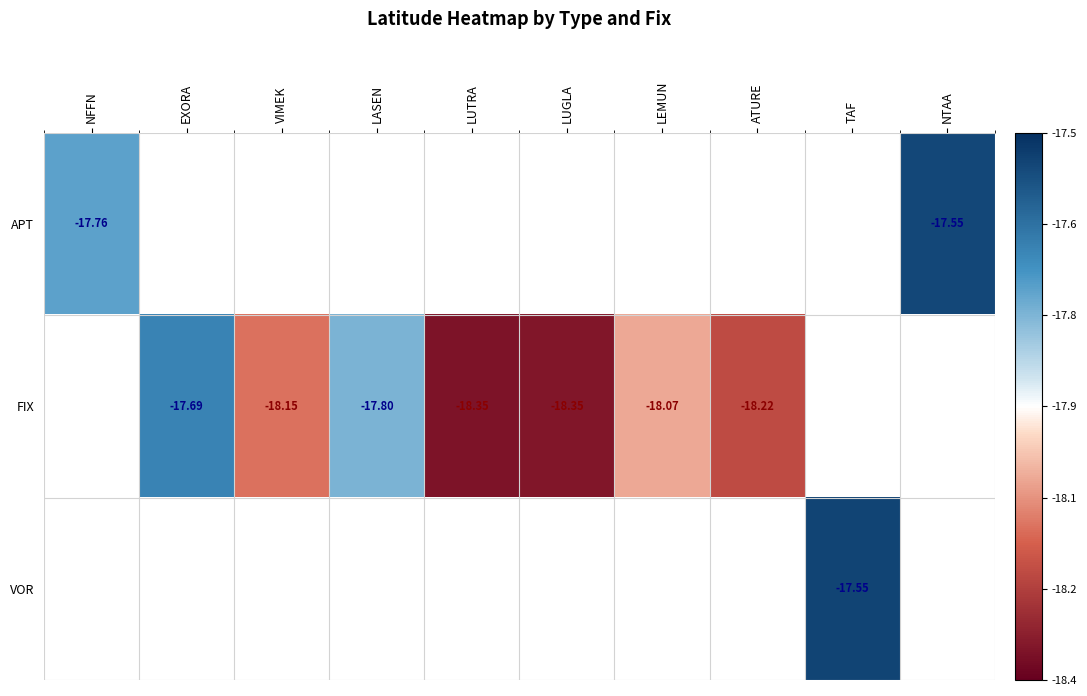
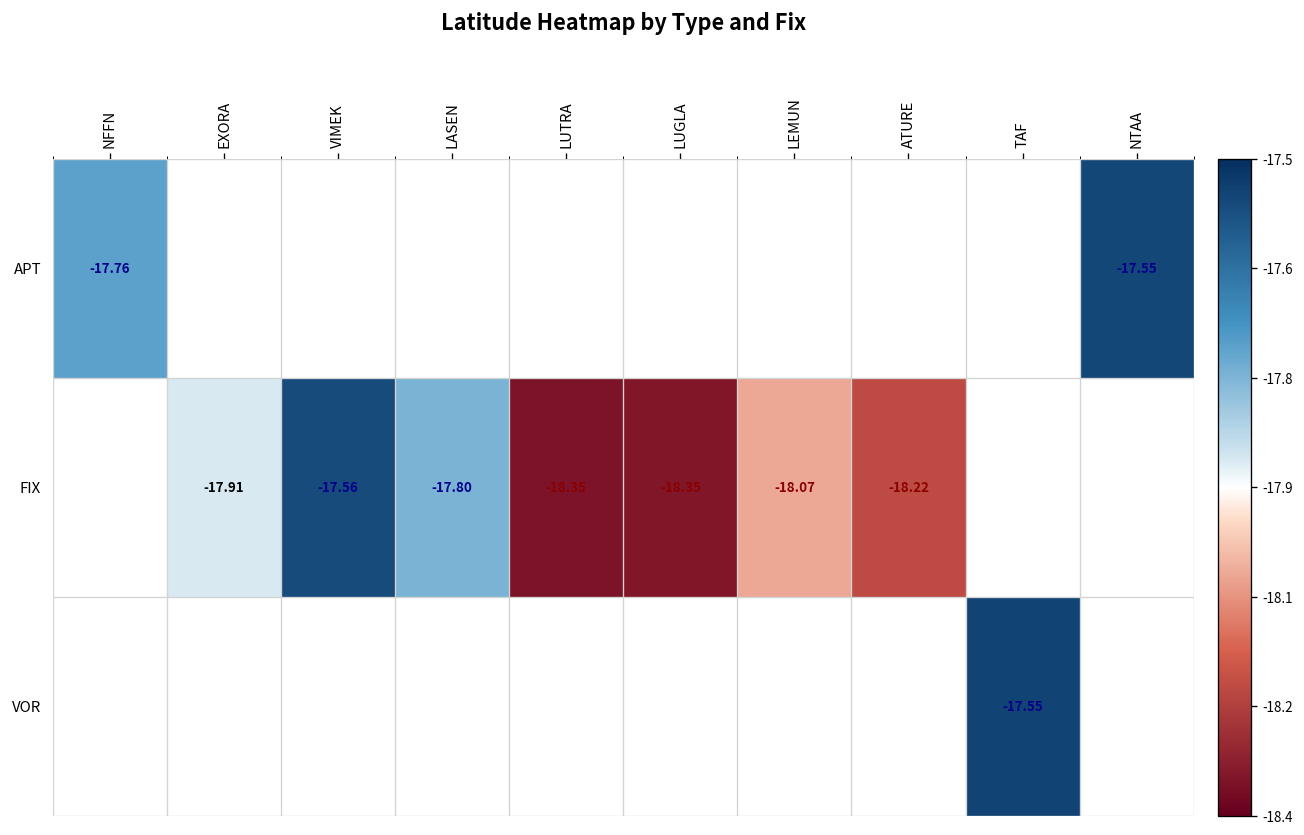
  {
    "APT": {
      "NFFN": -17.76,
      "NTAA": -17.55
    },
    "FIX": {
-     "EXORA": -17.69,
-     "VIMEK": -18.15,
+     "EXORA": -17.91,
+     "VIMEK": -17.56,
      "LASEN": -17.80,
      "LEMUN": -18.07,
      "ATURE": -18.22
    },
    "VOR": {
      "TAF": -17.55
    }
  }
